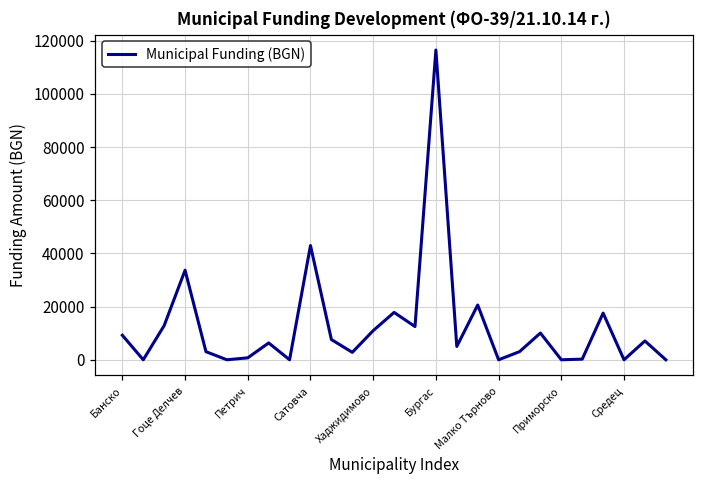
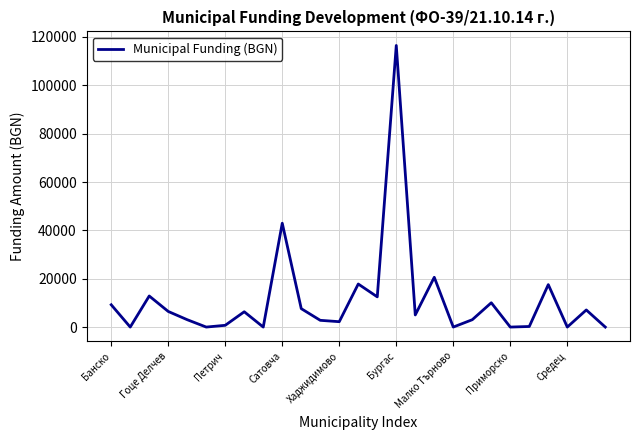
  {
    "Банско": 9000,
-   "Гоце Делчев": 34000,
+   "Гоце Делчев": 6000,
    "Петрич": 1000,
    "Cатовча": 43000,
-   "Xаджидимово": 11000,
+   "Xаджидимово": 2000,
    "Бургас": 116000,
    "Mалко Tърново": 0,
    "Приморско": 0,
    "Средец": 0
  }
